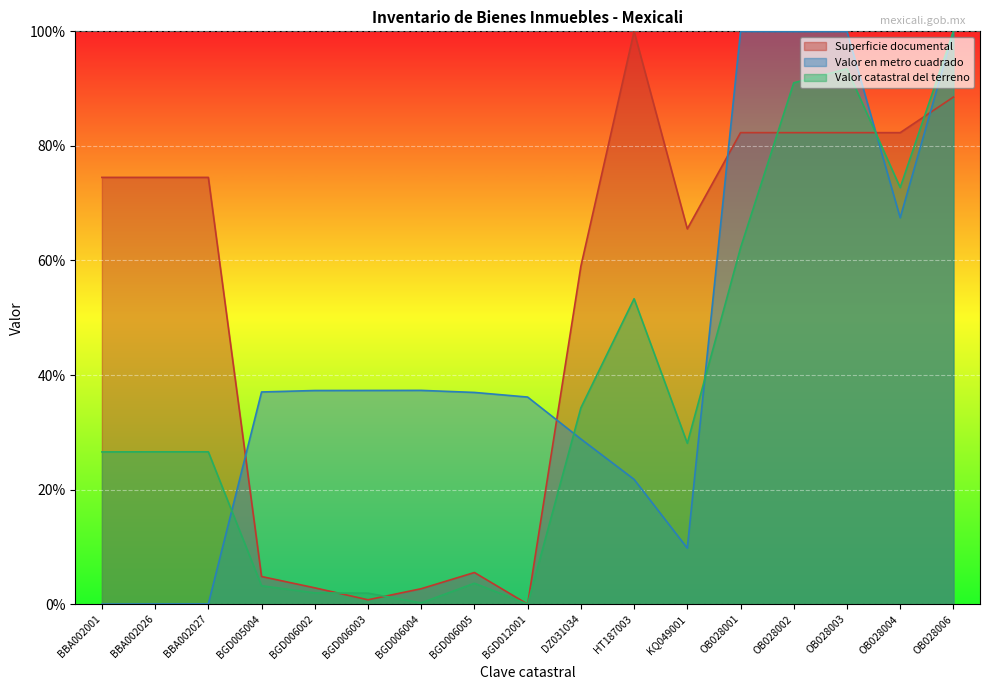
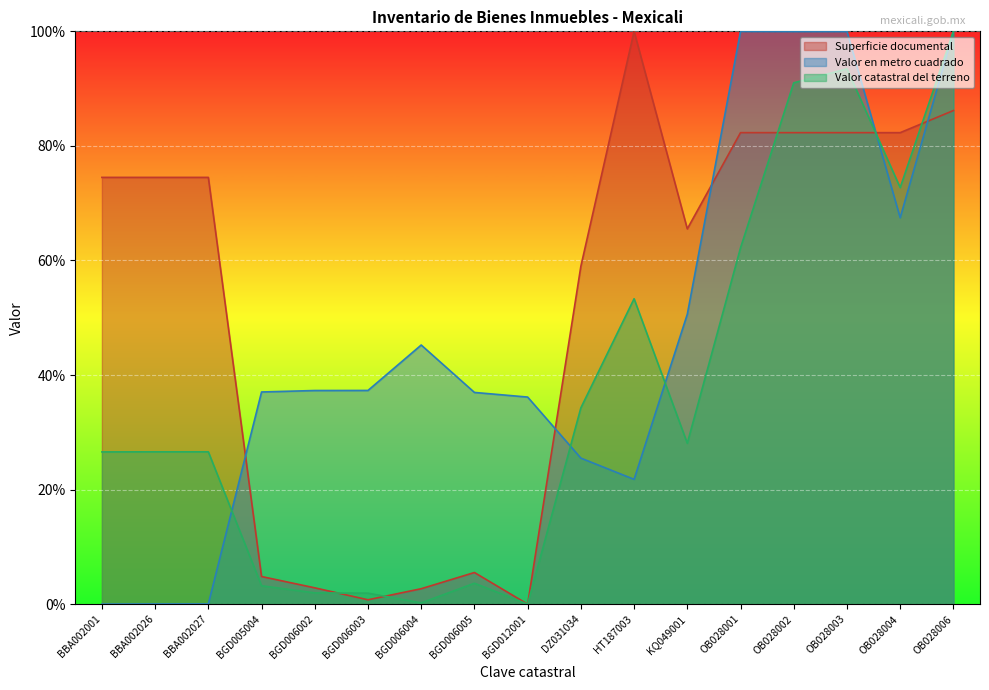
  {
    "Superficie documental": {
      "BBA002001": "75%",
      "BBA002026": "75%",
      "BBA002027": "75%",
      "BGD005004": "5%",
      "BGD006002": "3%",
      "BGD006003": "1%",
      "BGD006004": "3%",
      "BGD006005": "6%",
      "DZ031034": "59%",
      "HT187003": "100%",
      "KQ049001": "66%",
      "OB028001": "82%",
      "OB028002": "82%",
      "OB028003": "82%",
      "OB028004": "82%",
-     "OB028006": "89%"
+     "OB028006": "86%"
    },
    "Valor en metro cuadrado": {
      "BBA002001": "0%",
      "BBA002026": "0%",
      "BBA002027": "0%",
      "BGD005004": "37%",
      "BGD006002": "37%",
      "BGD006003": "37%",
-     "BGD006004": "37%",
+     "BGD006004": "45%",
      "BGD006005": "37%",
      "BGD012001": "36%",
-     "DZ031034": "29%",
+     "DZ031034": "25%",
      "HT187003": "22%",
-     "KQ049001": "10%",
+     "KQ049001": "51%",
      "OB028001": "100%",
      "OB028002": "100%",
      "OB028003": "100%",
      "OB028004": "67%"
    },
    "Valor catastral del terreno": {
      "BBA002001": "27%",
      "BBA002026": "27%",
      "BBA002027": "27%",
      "BGD005004": "3%",
      "BGD006002": "2%",
      "BGD006003": "2%",
      "BGD006004": "0%",
      "BGD006005": "4%",
      "DZ031034": "34%",
      "HT187003": "53%",
      "KQ049001": "28%",
      "OB028001": "62%",
      "OB028002": "91%",
      "OB028004": "73%"
    }
  }
